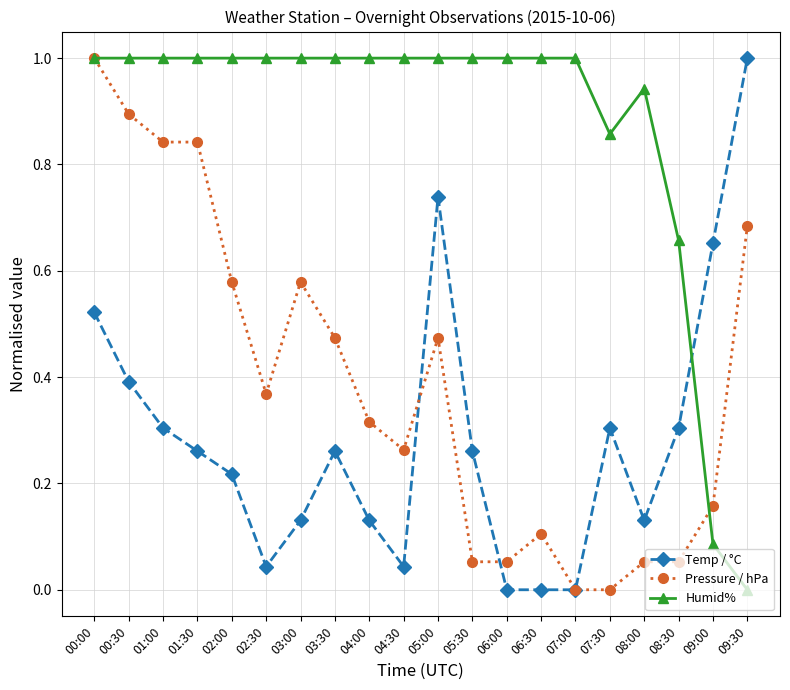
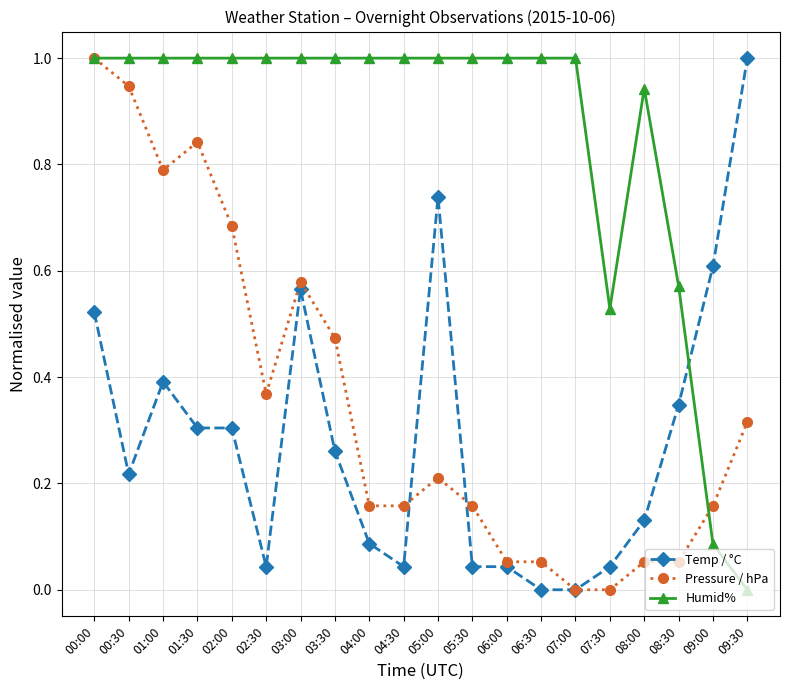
  {
    "Temp / °C": {
      "00:00": 0.52,
-     "00:30": 0.39,
-     "01:00": 0.30,
-     "01:30": 0.26,
-     "02:00": 0.22,
+     "00:30": 0.22,
+     "01:00": 0.39,
+     "01:30": 0.30,
+     "02:00": 0.30,
      "02:30": 0.04,
-     "03:00": 0.13,
+     "03:00": 0.57,
      "03:30": 0.26,
-     "04:00": 0.13,
+     "04:00": 0.09,
      "04:30": 0.04,
      "05:00": 0.74,
-     "05:30": 0.26,
-     "06:00": 0.00,
+     "05:30": 0.04,
+     "06:00": 0.04,
      "06:30": 0.00,
-     "07:30": 0.30,
+     "07:30": 0.04,
      "08:00": 0.13,
-     "08:30": 0.30,
-     "09:00": 0.65,
+     "08:30": 0.35,
+     "09:00": 0.61,
      "09:30": 1.00
    },
    "Pressure / hPa": {
-     "00:30": 0.89,
-     "01:00": 0.84,
+     "00:30": 0.95,
+     "01:00": 0.79,
      "01:30": 0.84,
-     "02:00": 0.58,
+     "02:00": 0.68,
      "02:30": 0.37,
      "03:00": 0.58,
      "03:30": 0.47,
-     "04:00": 0.32,
-     "04:30": 0.26,
-     "05:00": 0.47,
-     "05:30": 0.05,
+     "04:00": 0.16,
+     "04:30": 0.16,
+     "05:00": 0.21,
+     "05:30": 0.16,
      "06:00": 0.05,
-     "06:30": 0.11,
+     "06:30": 0.05,
      "07:30": 0.00,
      "08:00": 0.05,
      "09:00": 0.16,
-     "09:30": 0.68
+     "09:30": 0.32
    },
    "Humid%": {
      "00:30": 1.00,
      "01:00": 1.00,
      "01:30": 1.00,
      "02:00": 1.00,
      "02:30": 1.00,
      "03:00": 1.00,
      "03:30": 1.00,
      "04:00": 1.00,
      "04:30": 1.00,
      "05:00": 1.00,
      "05:30": 1.00,
      "06:00": 1.00,
      "06:30": 1.00,
      "07:00": 1.00,
-     "07:30": 0.86,
+     "07:30": 0.53,
      "08:00": 0.94,
-     "08:30": 0.66,
+     "08:30": 0.57,
      "09:00": 0.09
    }
  }
